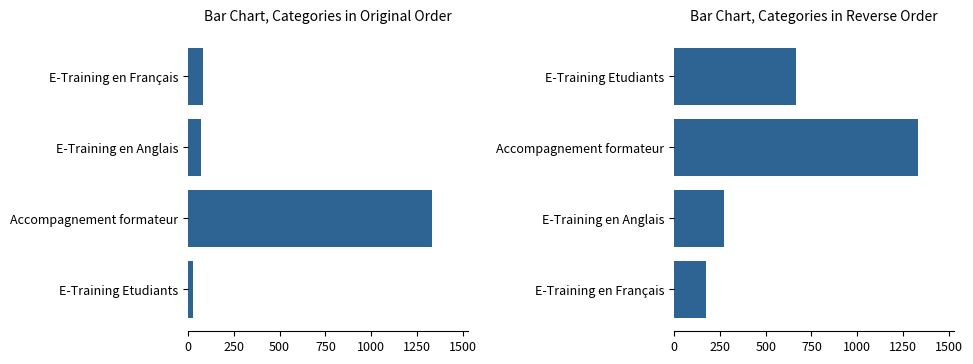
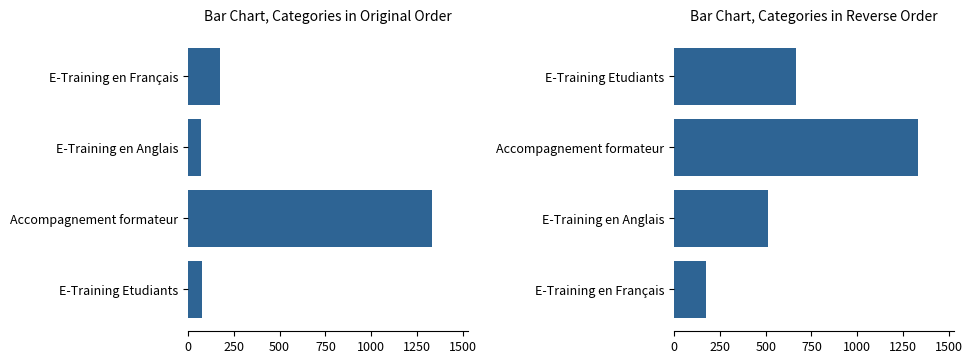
  {
    "Bar Chart, Categories in Original Order": {
-     "E-Training en Français": 90,
+     "E-Training en Français": 180,
      "E-Training en Anglais": 70,
      "Accompagnement formateur": 1330,
-     "E-Training Etudiants": 30
+     "E-Training Etudiants": 80
    },
    "Bar Chart, Categories in Reverse Order": {
      "E-Training Etudiants": 670,
      "Accompagnement formateur": 1330,
-     "E-Training en Anglais": 280,
+     "E-Training en Anglais": 510,
      "E-Training en Français": 180
    }
  }
